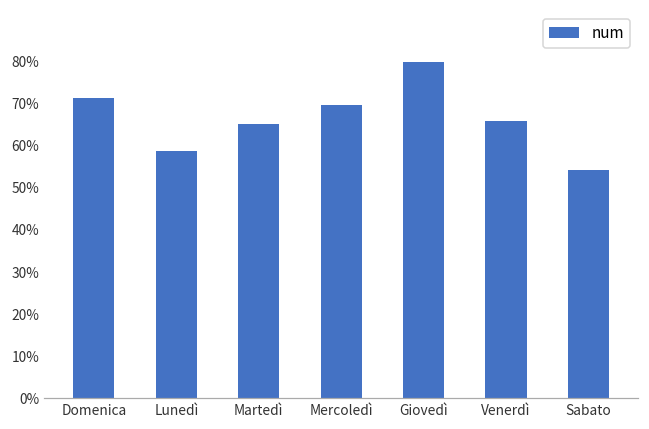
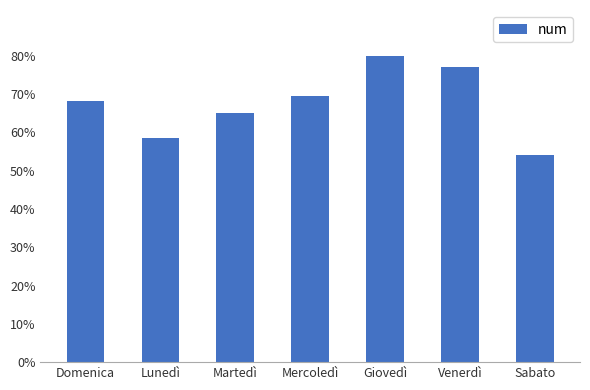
  {
-   "Domenica": "71%",
+   "Domenica": "68%",
    "Lunedì": "59%",
    "Martedì": "65%",
    "Mercoledì": "70%",
    "Giovedì": "80%",
-   "Venerdì": "66%",
+   "Venerdì": "77%",
    "Sabato": "54%"
  }
